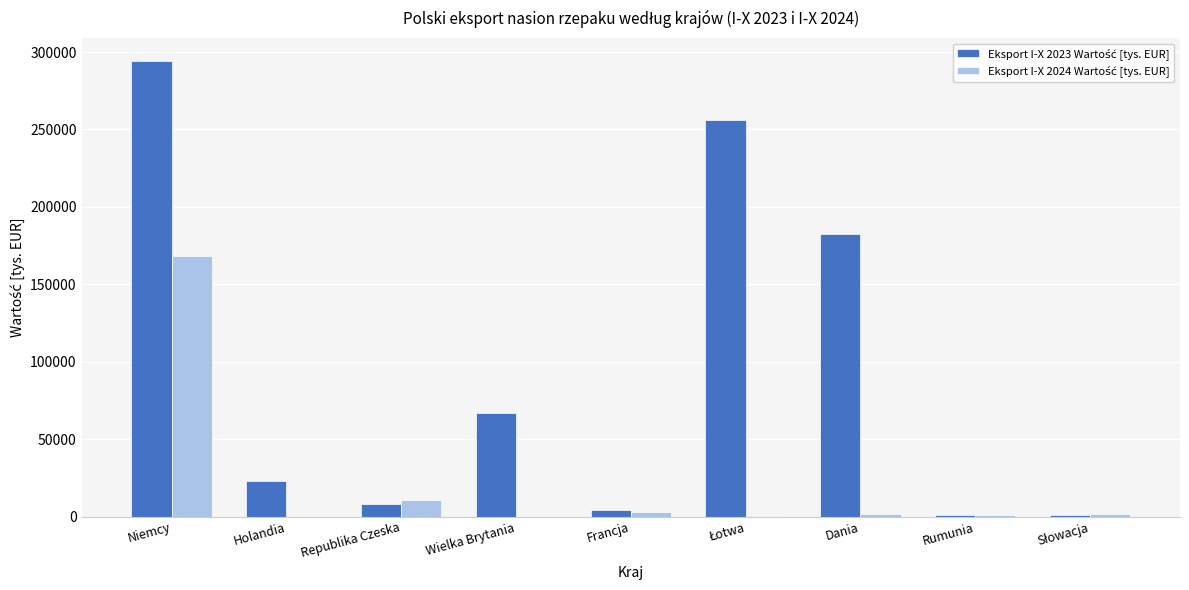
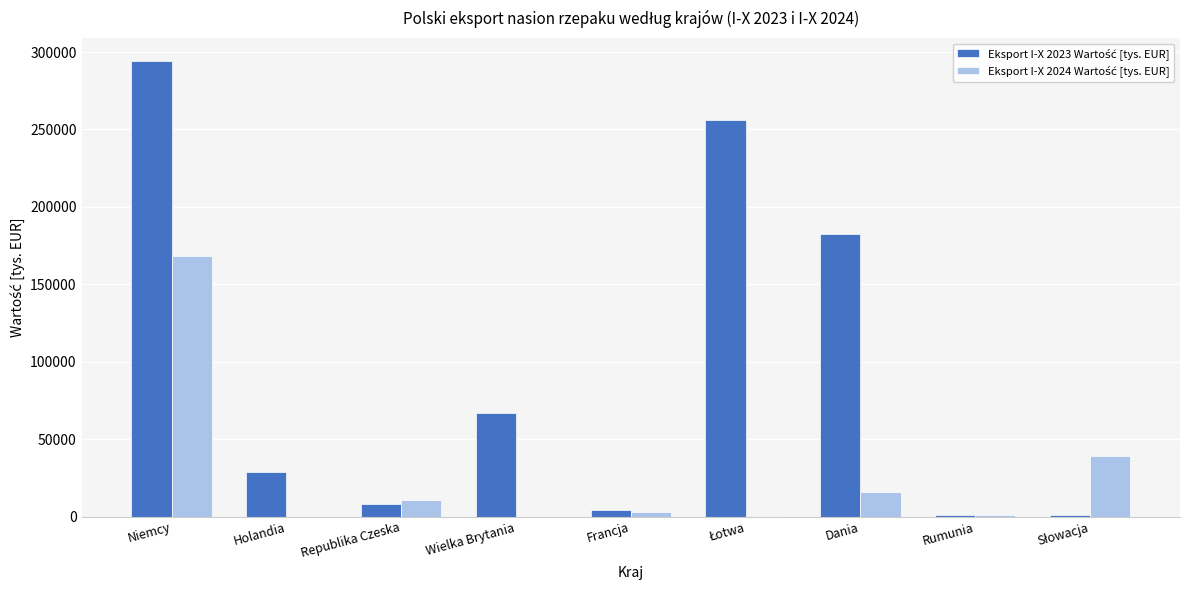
  {
    "Eksport I-X 2023 Wartość [tys. EUR]": {
      "Niemcy": 294000,
-     "Holandia": 23000,
+     "Holandia": 29000,
      "Republika Czeska": 8000,
      "Wielka Brytania": 67000,
      "Francja": 4000,
      "Łotwa": 256000,
      "Dania": 183000
    },
    "Eksport I-X 2024 Wartość [tys. EUR]": {
      "Niemcy": 169000,
      "Holandia": 0,
      "Republika Czeska": 11000,
      "Wielka Brytania": 0,
      "Francja": 3000,
-     "Dania": 1000,
-     "Słowacja": 2000
+     "Dania": 16000,
+     "Słowacja": 39000
    }
  }
